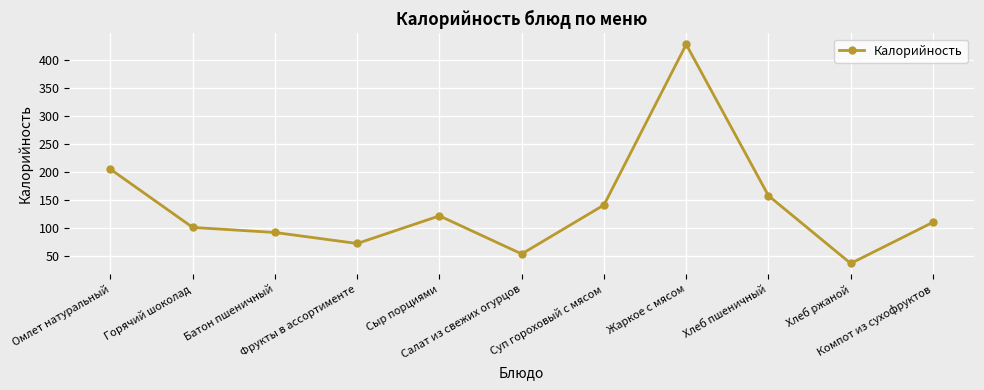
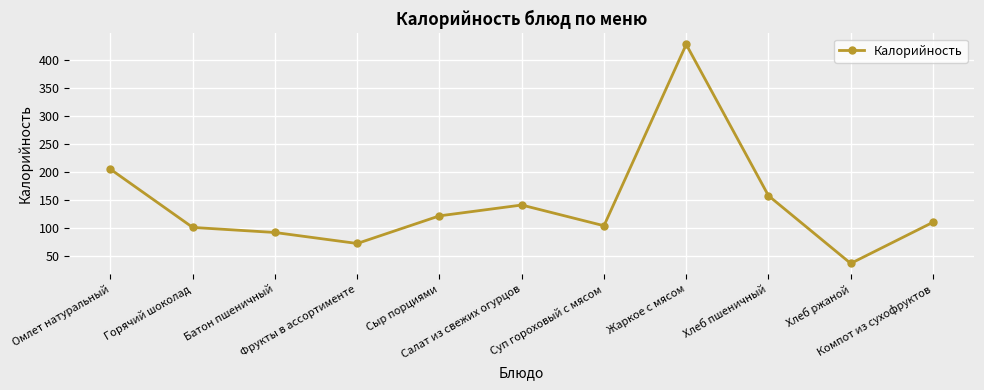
  {
    "Омлет натуральный": 210,
    "Горячий шоколад": 100,
    "Батон пшеничный": 90,
    "Фрукты в ассортименте": 70,
    "Сыр порциями": 120,
-   "Салат из свежих огурцов": 50,
-   "Суп гороховый с мясом": 140,
+   "Салат из свежих огурцов": 140,
+   "Суп гороховый с мясом": 100,
    "Жаркое с мясом": 430,
    "Хлеб пшеничный": 160,
    "Хлеб ржаной": 40,
    "Компот из сухофруктов": 110
  }
